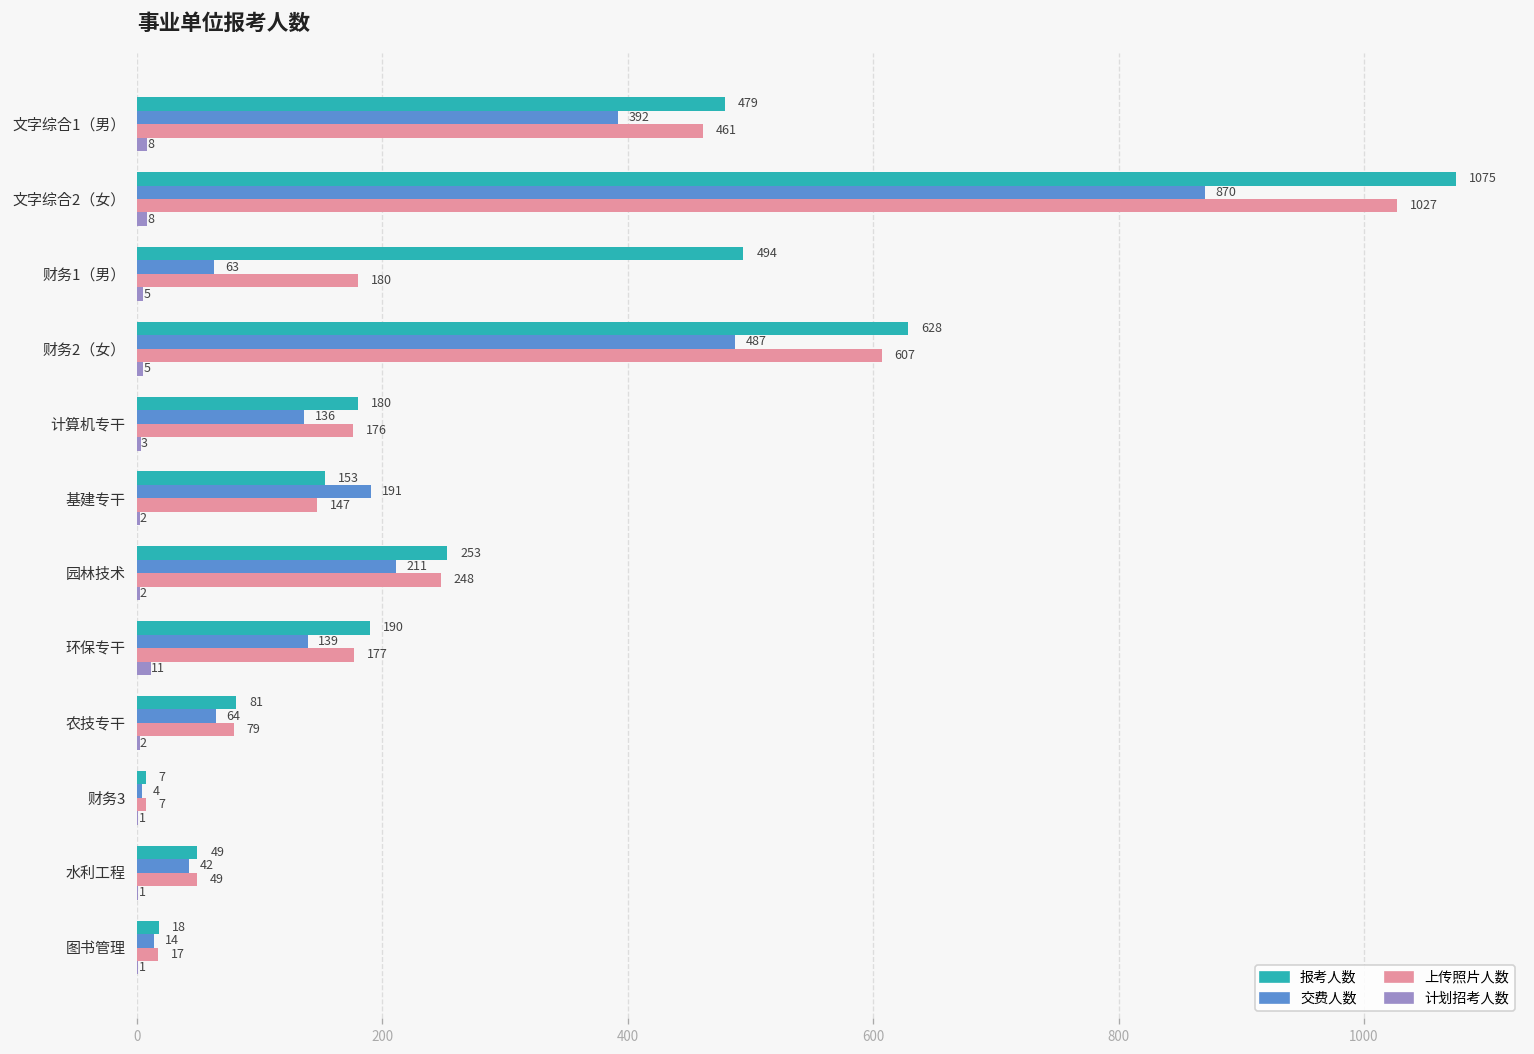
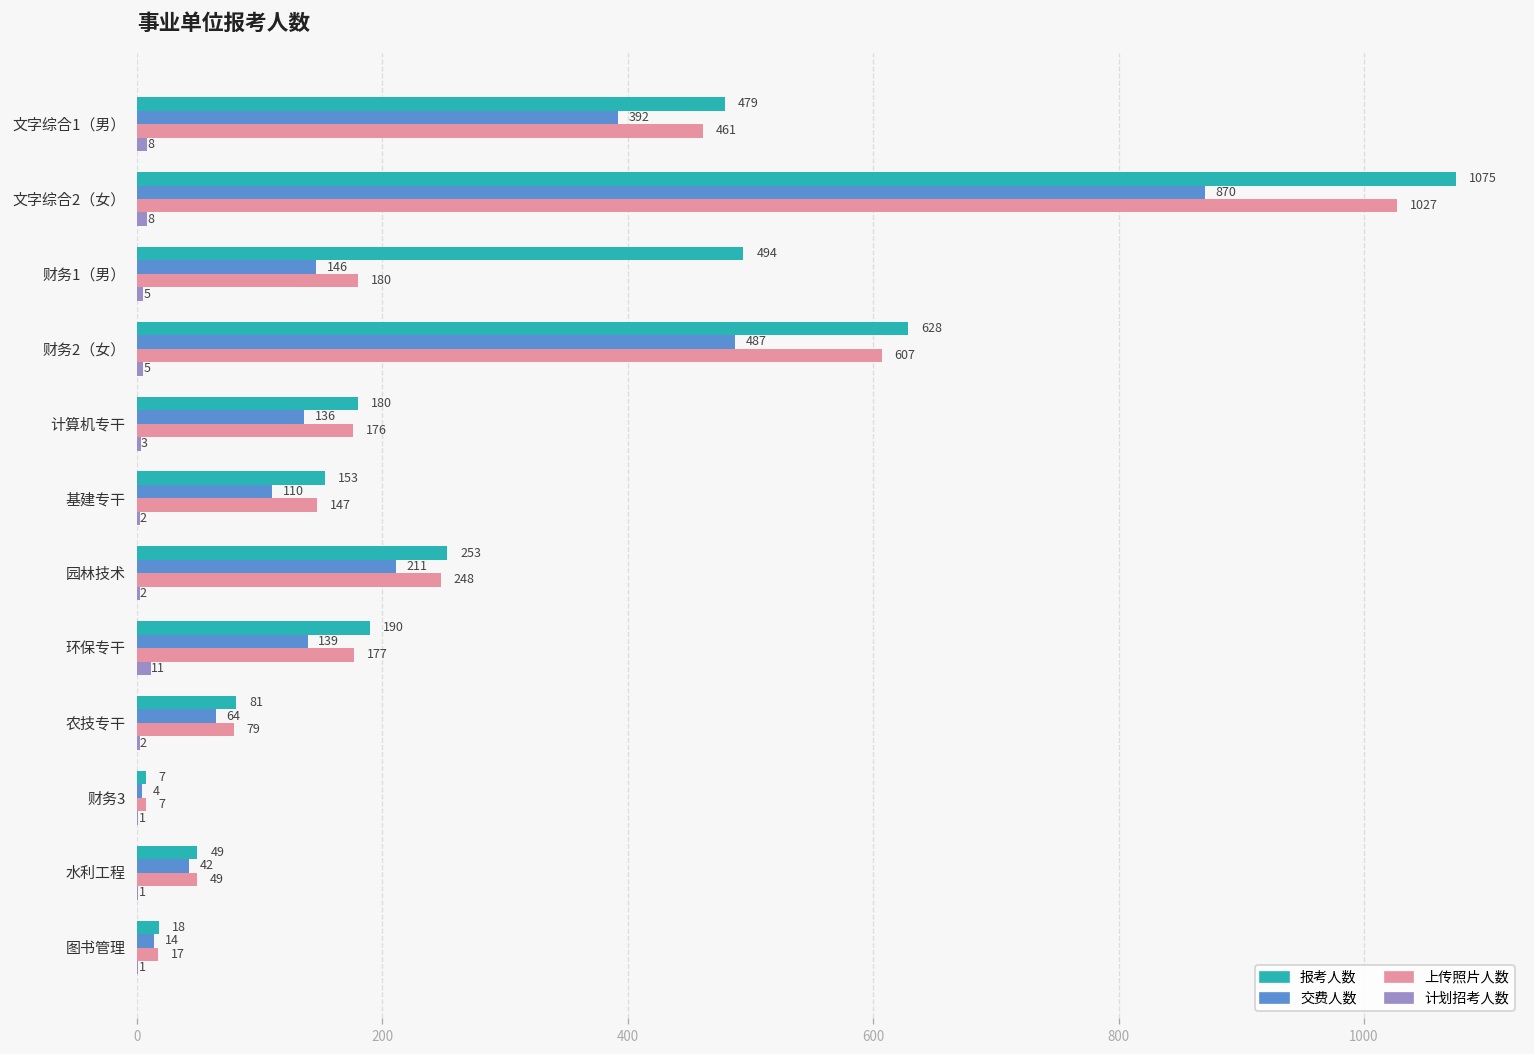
  {
    "报考人数": {
      "文字综合1（男）": 479,
      "文字综合2（女）": 1075,
      "财务1（男）": 494,
      "财务2（女）": 628,
      "计算机专干": 180,
      "基建专干": 153,
      "园林技术": 253,
      "环保专干": 190,
      "农技专干": 81,
      "财务3": 7,
      "水利工程": 49,
      "图书管理": 18
    },
    "交费人数": {
      "文字综合1（男）": 392,
      "文字综合2（女）": 870,
-     "财务1（男）": 63,
+     "财务1（男）": 146,
      "财务2（女）": 487,
      "计算机专干": 136,
-     "基建专干": 191,
+     "基建专干": 110,
      "园林技术": 211,
      "环保专干": 139,
      "农技专干": 64,
      "财务3": 4,
      "水利工程": 42,
      "图书管理": 14
    },
    "上传照片人数": {
      "文字综合1（男）": 461,
      "文字综合2（女）": 1027,
      "财务1（男）": 180,
      "财务2（女）": 607,
      "计算机专干": 176,
      "基建专干": 147,
      "园林技术": 248,
      "环保专干": 177,
      "农技专干": 79,
      "财务3": 7,
      "水利工程": 49,
      "图书管理": 17
    },
    "计划招考人数": {
      "文字综合1（男）": 8,
      "文字综合2（女）": 8,
      "财务1（男）": 5,
      "财务2（女）": 5,
      "计算机专干": 3,
      "基建专干": 2,
      "园林技术": 2,
      "环保专干": 11,
      "农技专干": 2,
      "财务3": 1,
      "水利工程": 1,
      "图书管理": 1
    }
  }
